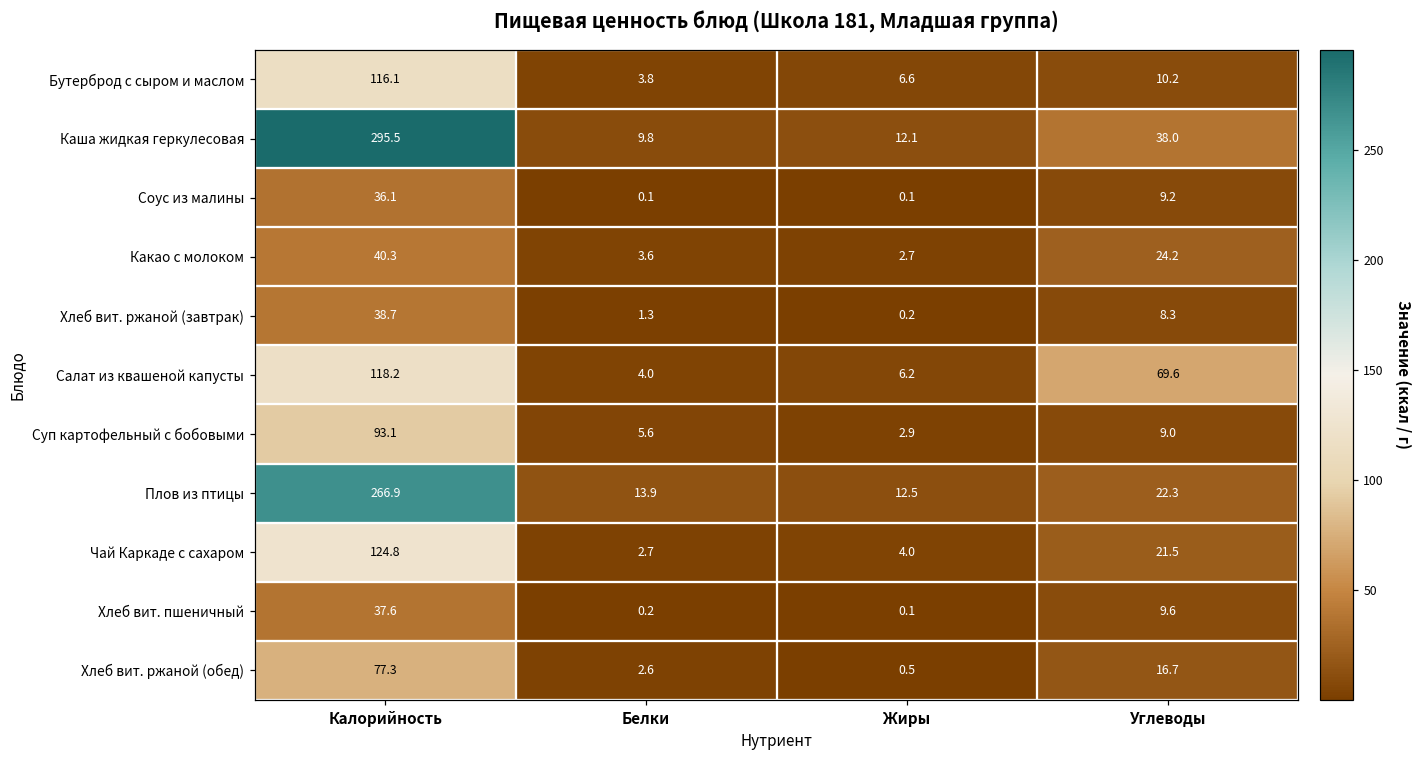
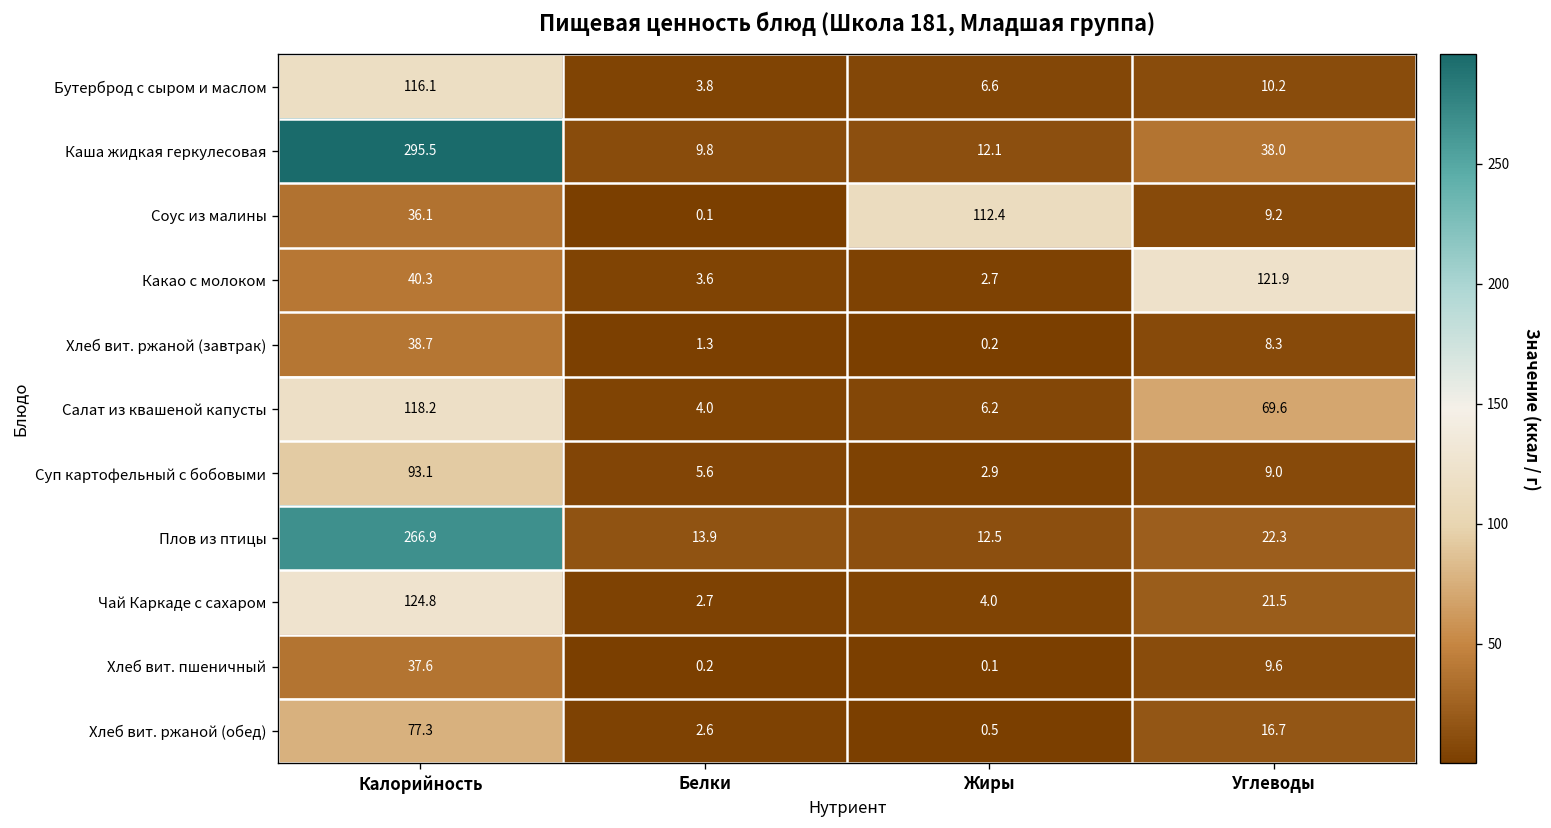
  {
    "Бутерброд с сыром и маслом": {
      "Калорийность": 116.1,
      "Белки": 3.8,
      "Жиры": 6.6,
      "Углеводы": 10.2
    },
    "Каша жидкая геркулесовая": {
      "Калорийность": 295.5,
      "Белки": 9.8,
      "Жиры": 12.1,
      "Углеводы": 38.0
    },
    "Соус из малины": {
      "Калорийность": 36.1,
      "Белки": 0.1,
-     "Жиры": 0.1,
+     "Жиры": 112.4,
      "Углеводы": 9.2
    },
    "Какао с молоком": {
      "Калорийность": 40.3,
      "Белки": 3.6,
      "Жиры": 2.7,
-     "Углеводы": 24.2
+     "Углеводы": 121.9
    },
    "Хлеб вит. ржаной (завтрак)": {
      "Калорийность": 38.7,
      "Белки": 1.3,
      "Жиры": 0.2,
      "Углеводы": 8.3
    },
    "Салат из квашеной капусты": {
      "Калорийность": 118.2,
      "Белки": 4.0,
      "Жиры": 6.2,
      "Углеводы": 69.6
    },
    "Суп картофельный с бобовыми": {
      "Калорийность": 93.1,
      "Белки": 5.6,
      "Жиры": 2.9,
      "Углеводы": 9.0
    },
    "Плов из птицы": {
      "Калорийность": 266.9,
      "Белки": 13.9,
      "Жиры": 12.5,
      "Углеводы": 22.3
    },
    "Чай Каркаде с сахаром": {
      "Калорийность": 124.8,
      "Белки": 2.7,
      "Жиры": 4.0,
      "Углеводы": 21.5
    },
    "Хлеб вит. пшеничный": {
      "Калорийность": 37.6,
      "Белки": 0.2,
      "Жиры": 0.1,
      "Углеводы": 9.6
    },
    "Хлеб вит. ржаной (обед)": {
      "Калорийность": 77.3,
      "Белки": 2.6,
      "Жиры": 0.5,
      "Углеводы": 16.7
    }
  }
